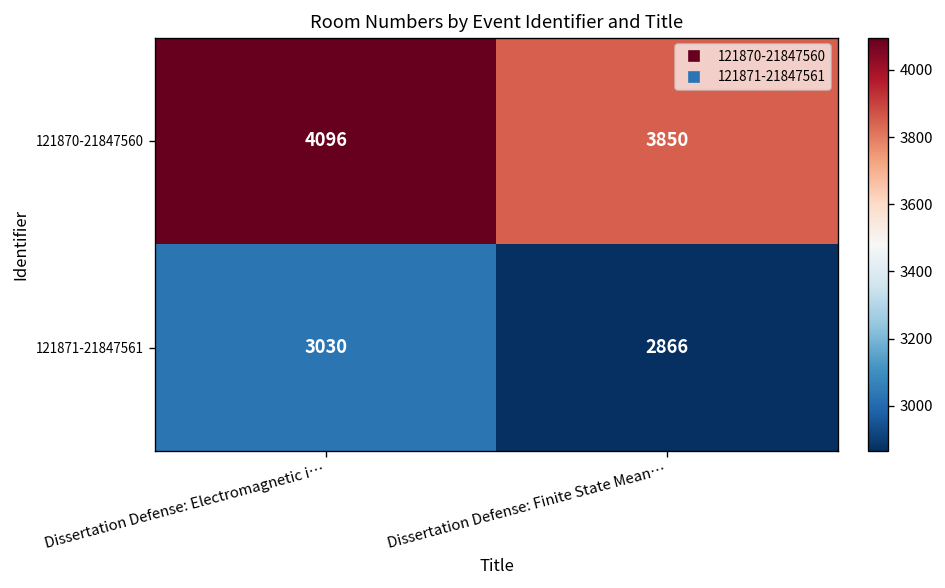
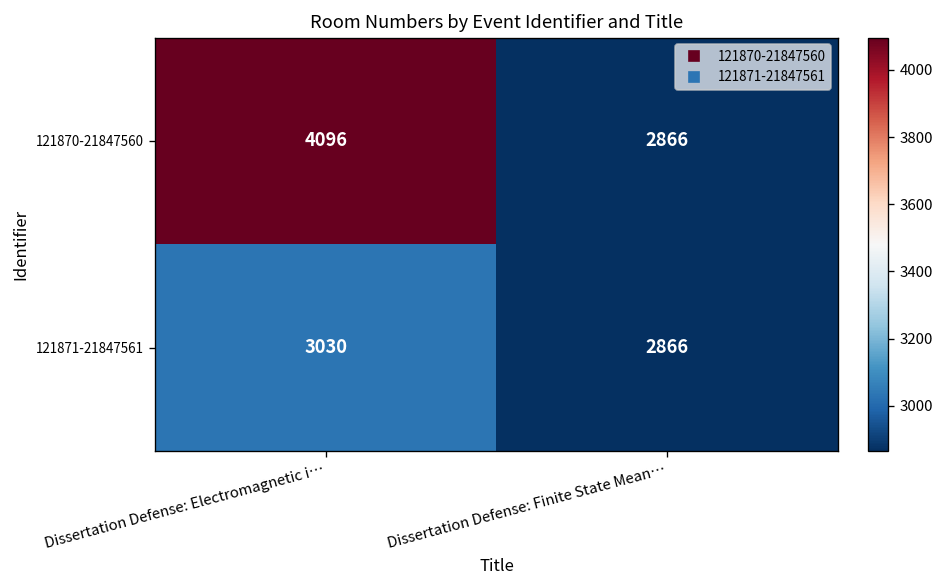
  {
    "121870-21847560": {
      "Dissertation Defense: Electromagnetic i…": 4096,
-     "Dissertation Defense: Finite State Mean…": 3850
+     "Dissertation Defense: Finite State Mean…": 2866
    },
    "121871-21847561": {
      "Dissertation Defense: Electromagnetic i…": 3030,
      "Dissertation Defense: Finite State Mean…": 2866
    }
  }
